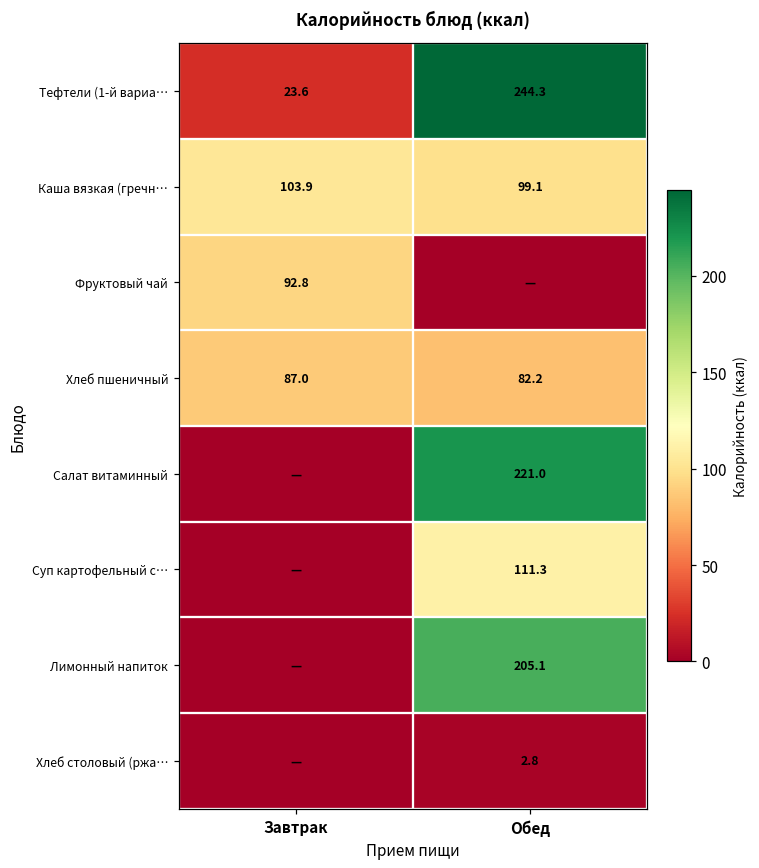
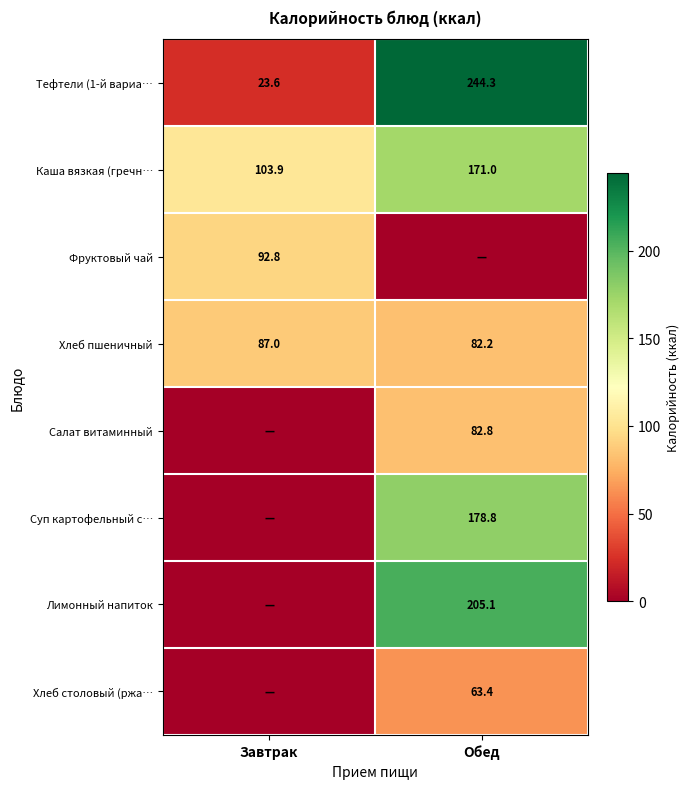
  {
    "Тефтели (1-й вариа…": {
      "Завтрак": 23.6,
      "Обед": 244.3
    },
    "Каша вязкая (гречн…": {
      "Завтрак": 103.9,
-     "Обед": 99.1
+     "Обед": 171.0
    },
    "Фруктовый чай": {
      "Завтрак": 92.8
    },
    "Хлеб пшеничный": {
      "Завтрак": 87.0,
      "Обед": 82.2
    },
    "Салат витаминный": {
-     "Обед": 221.0
+     "Обед": 82.8
    },
    "Суп картофельный с…": {
-     "Обед": 111.3
+     "Обед": 178.8
    },
    "Лимонный напиток": {
      "Обед": 205.1
    },
    "Хлеб столовый (ржа…": {
-     "Обед": 2.8
+     "Обед": 63.4
    }
  }
